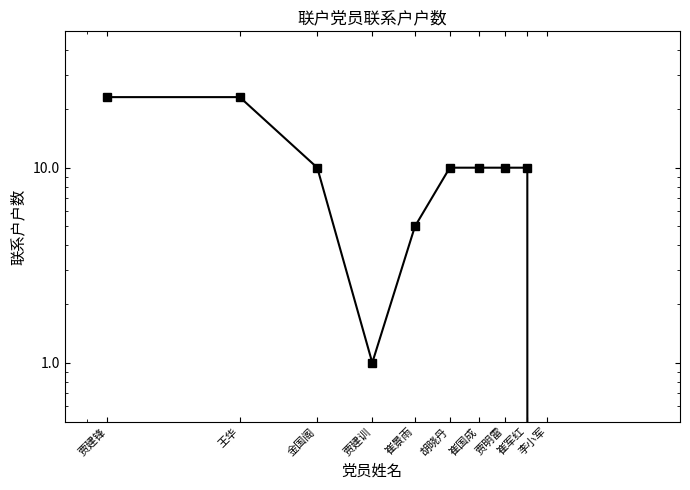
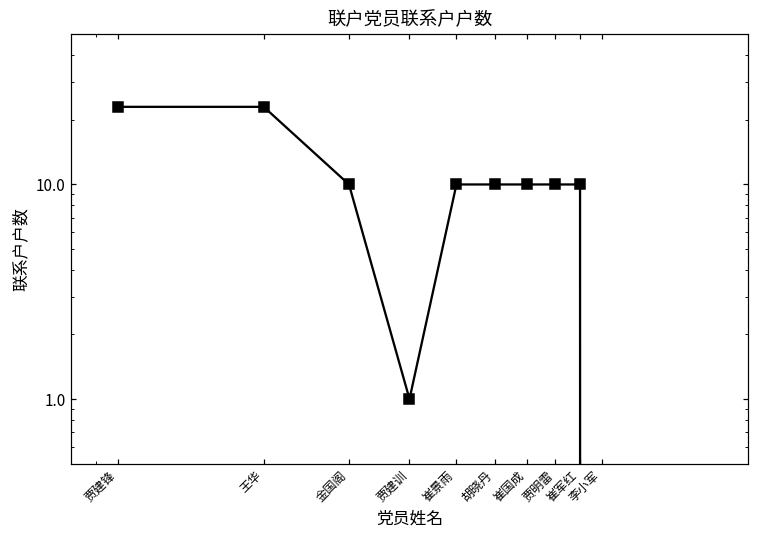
  {
    "贾建锋": 23,
    "王华": 23,
    "金国阁": 10,
    "贾建训": 1,
-   "崔景雨": 5,
+   "崔景雨": 10,
    "胡晓丹": 10,
    "崔国成": 10,
    "贾明雷": 10,
    "崔军红": 10
  }
